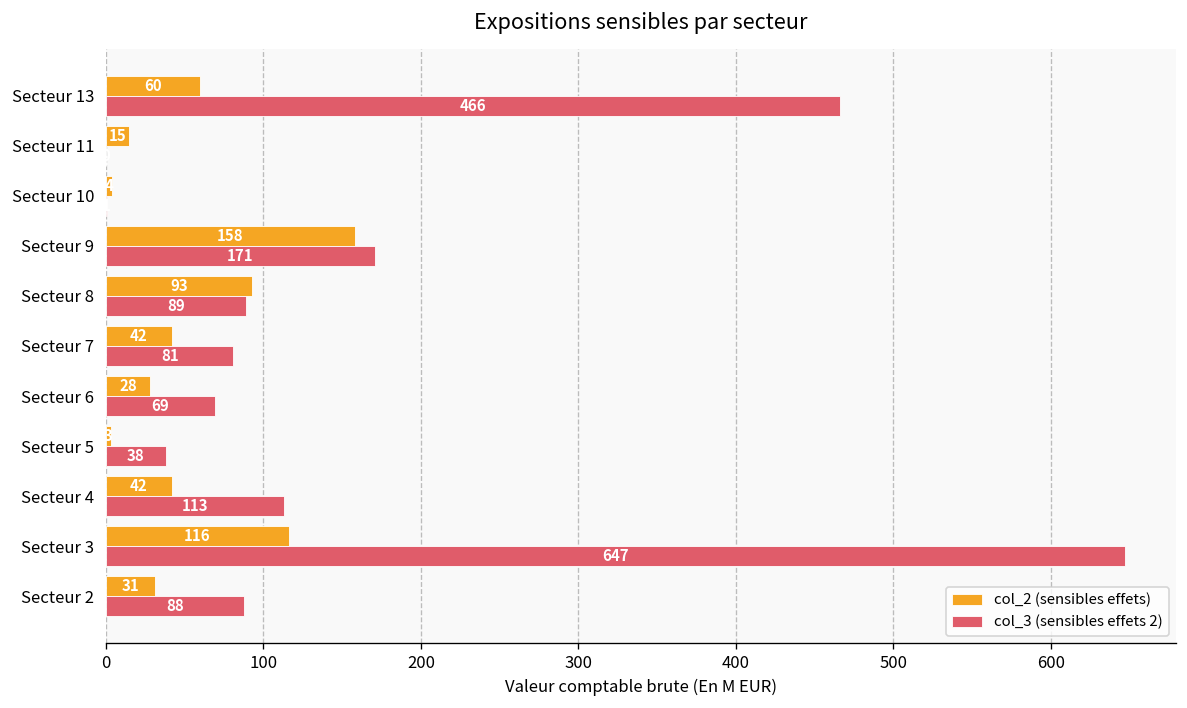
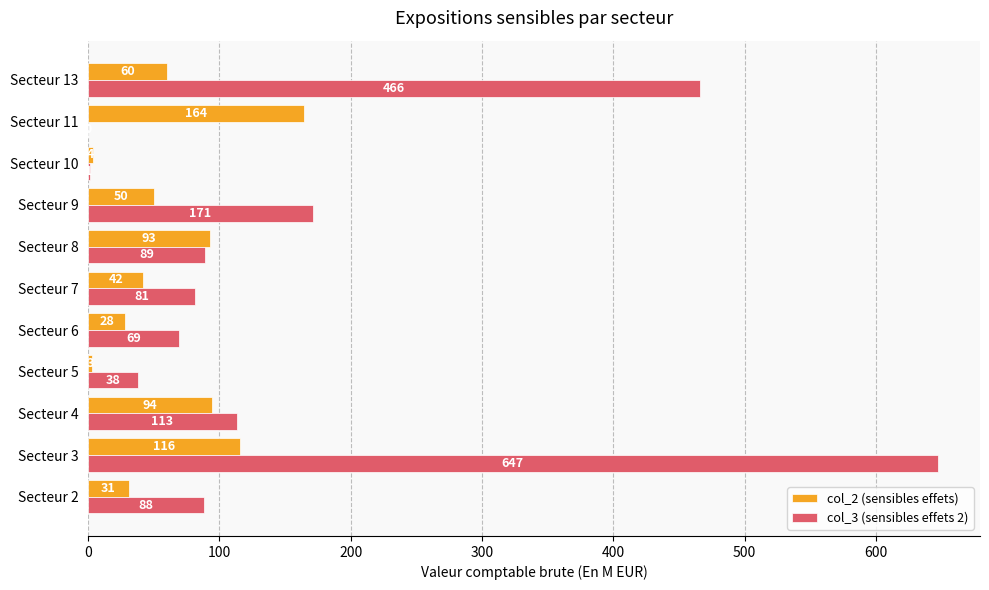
  {
    "col_2 (sensibles effets)": {
      "Secteur 13": 60,
-     "Secteur 11": 15,
-     "Secteur 9": 158,
+     "Secteur 11": 164,
+     "Secteur 9": 50,
      "Secteur 8": 93,
      "Secteur 7": 42,
      "Secteur 6": 28,
-     "Secteur 4": 42,
+     "Secteur 4": 94,
      "Secteur 3": 116,
      "Secteur 2": 31
    },
    "col_3 (sensibles effets 2)": {
      "Secteur 13": 466,
      "Secteur 9": 171,
      "Secteur 8": 89,
      "Secteur 7": 81,
      "Secteur 6": 69,
      "Secteur 5": 38,
      "Secteur 4": 113,
      "Secteur 3": 647,
      "Secteur 2": 88
    }
  }
